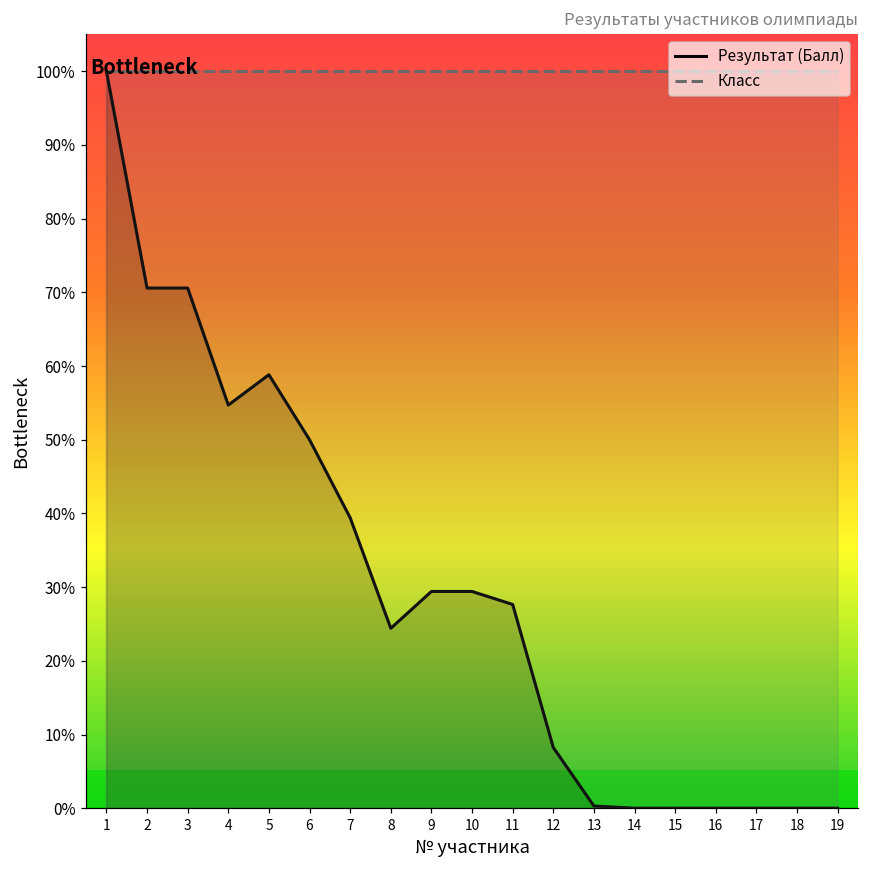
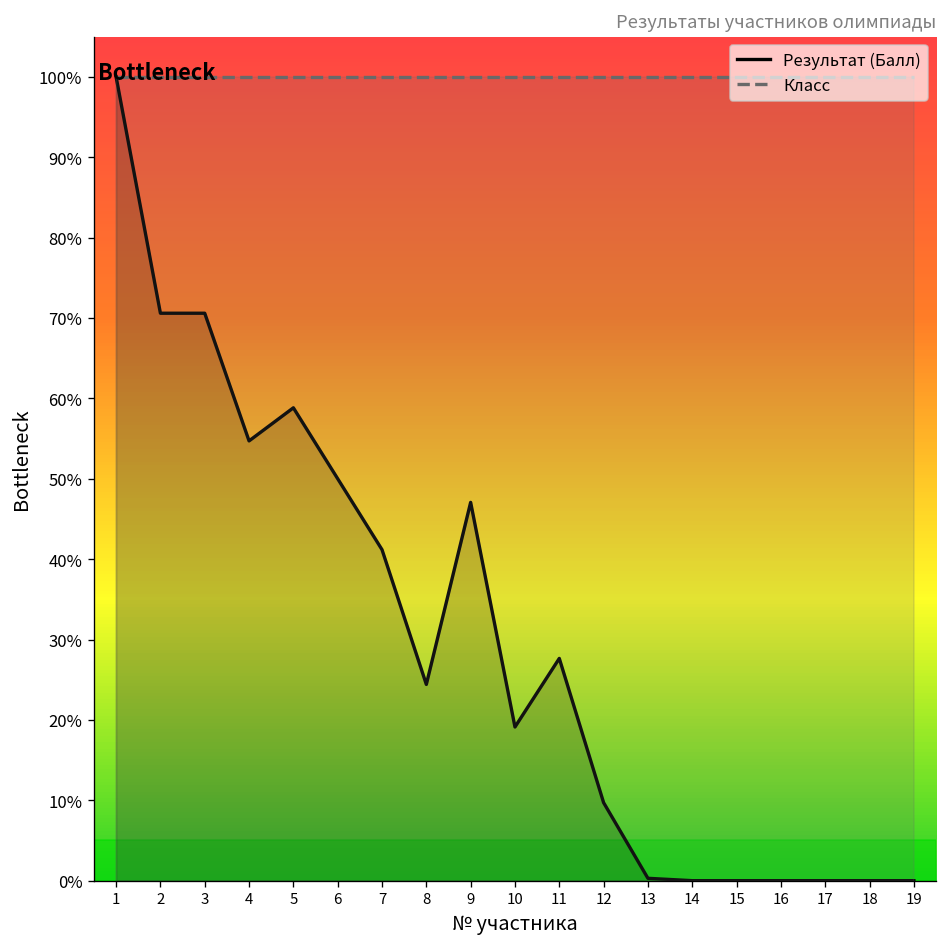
  {
    "Результат (Балл)": {
      "2": "71%",
      "3": "71%",
      "4": "55%",
      "5": "59%",
      "6": "50%",
-     "7": "39%",
+     "7": "41%",
      "8": "24%",
-     "9": "29%",
-     "10": "29%",
+     "9": "47%",
+     "10": "19%",
      "11": "28%",
-     "12": "8%"
+     "12": "10%"
    },
    "Класс": {
      "2": "100%",
      "3": "100%",
      "4": "100%",
      "5": "100%",
      "6": "100%",
      "7": "100%",
      "8": "100%",
      "9": "100%",
      "10": "100%",
      "11": "100%",
      "12": "100%",
      "13": "100%",
      "14": "100%"
    }
  }
